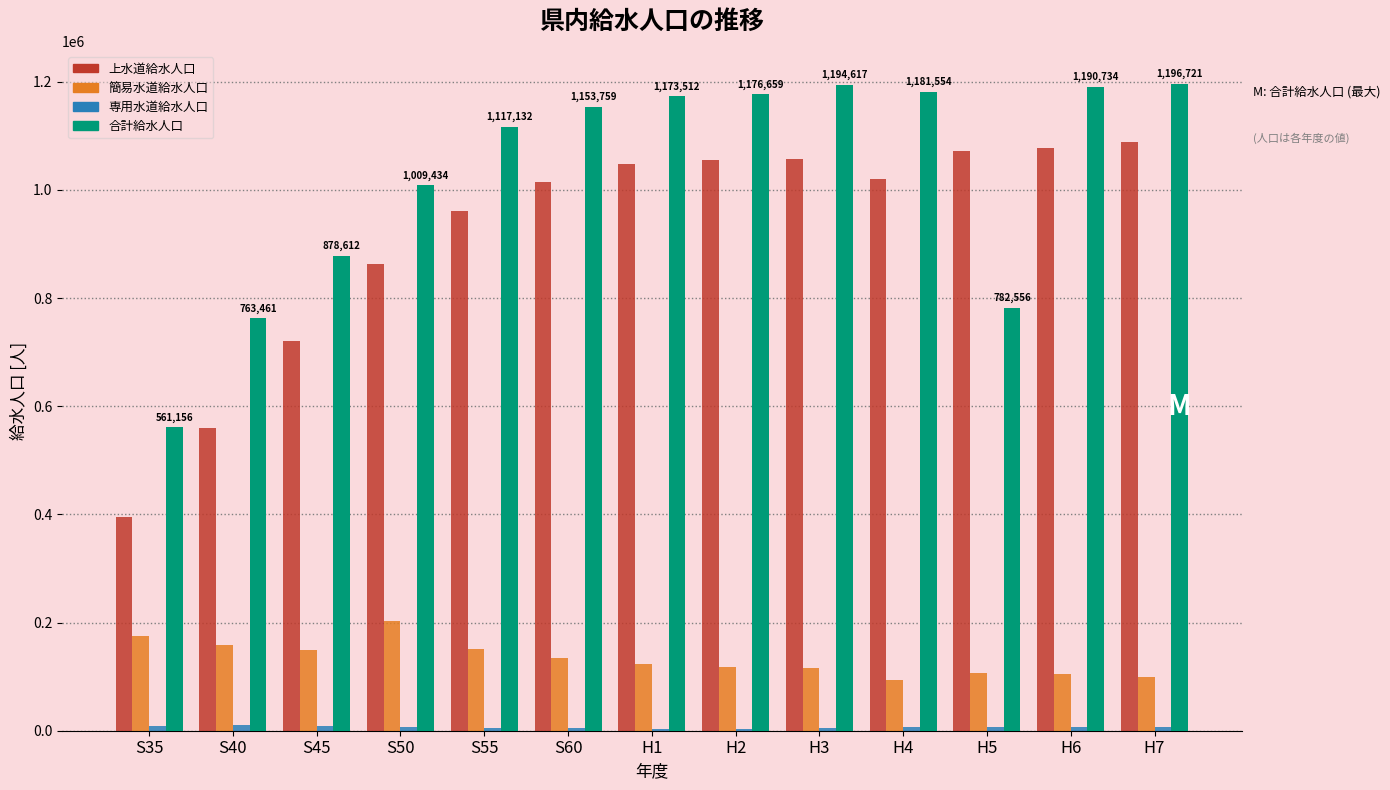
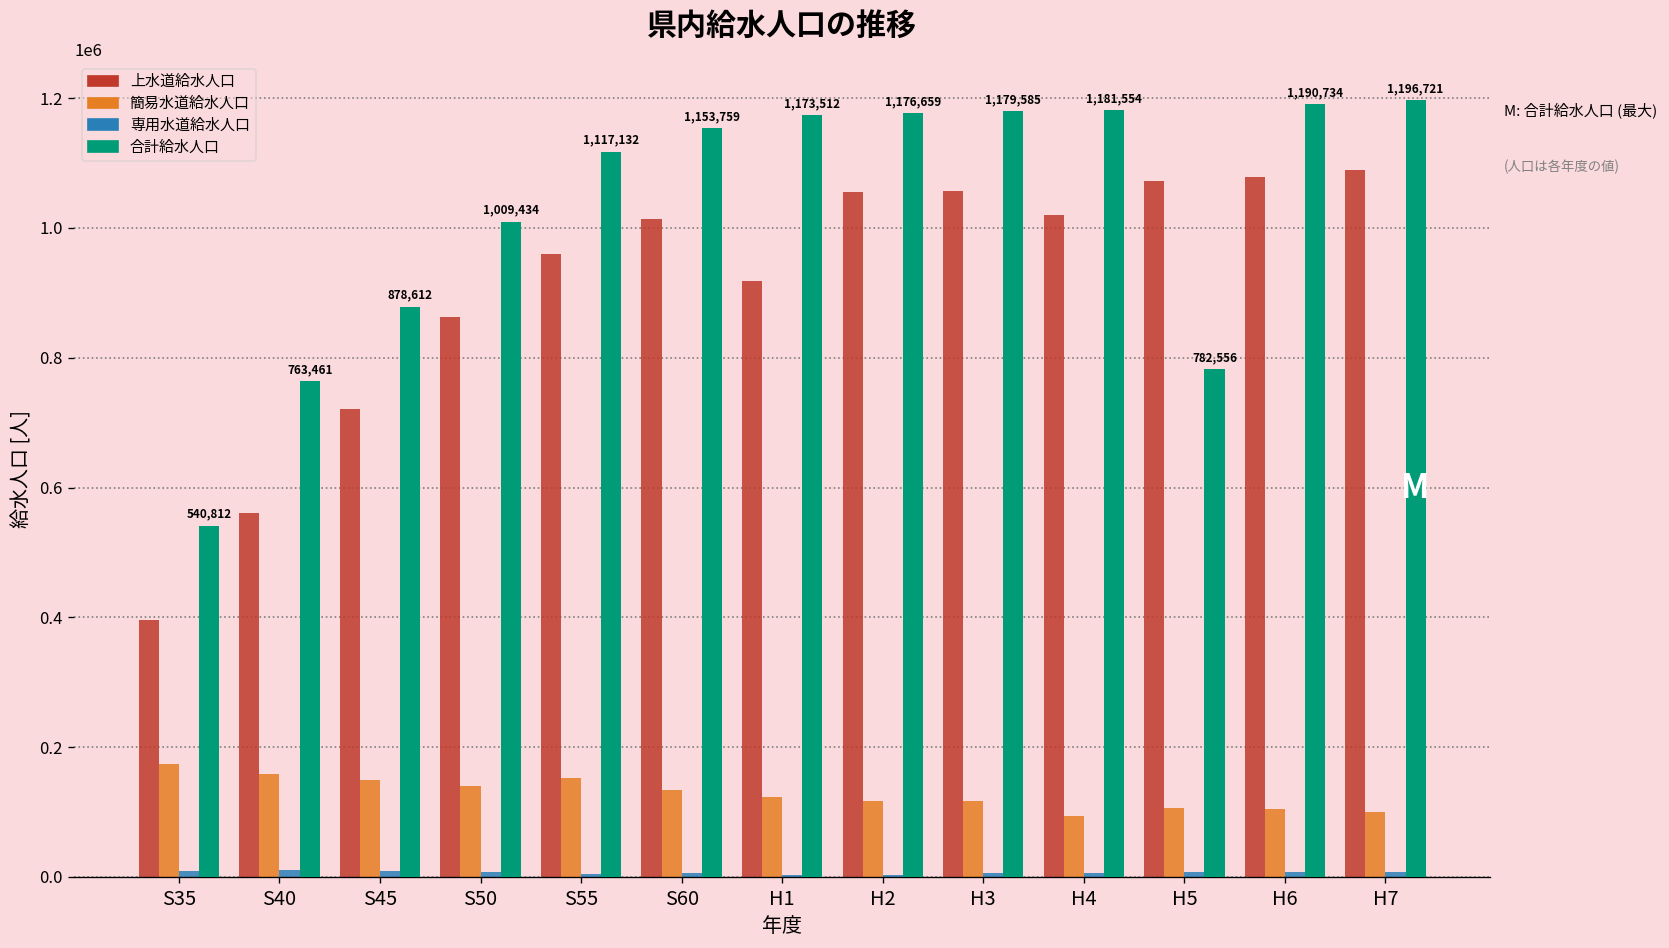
  {
    "上水道給水人口": {
      "S35": "400000",
      "S40": "560000",
      "S45": "720000",
      "S50": "860000",
      "S55": "960000",
      "S60": "1010000",
-     "H1": "1050000",
+     "H1": "920000",
      "H2": "1060000",
      "H3": "1060000",
      "H4": "1020000",
      "H5": "1070000",
      "H6": "1080000",
      "H7": "1090000"
    },
    "簡易水道給水人口": {
      "S35": "170000",
      "S40": "160000",
      "S45": "150000",
-     "S50": "200000",
+     "S50": "140000",
      "S55": "150000",
      "S60": "130000",
      "H1": "120000",
      "H2": "120000",
      "H3": "120000",
      "H4": "90000",
      "H5": "110000",
      "H6": "110000",
      "H7": "100000"
    },
    "専用水道給水人口": {
      "S35": "10000",
      "S40": "10000",
      "S45": "10000",
      "S50": "10000",
      "S55": "10000",
      "S60": "10000",
      "H3": "10000",
      "H4": "10000",
      "H5": "10000",
      "H6": "10000",
      "H7": "10000"
    },
    "合計給水人口": {
-     "S35": "561,156",
+     "S35": "540,812",
      "S40": "763,461",
      "S45": "878,612",
      "S50": "1,009,434",
      "S55": "1,117,132",
      "S60": "1,153,759",
      "H1": "1,173,512",
      "H2": "1,176,659",
-     "H3": "1,194,617",
+     "H3": "1,179,585",
      "H4": "1,181,554",
      "H5": "782,556",
      "H6": "1,190,734",
      "H7": "1,196,721"
    }
  }
